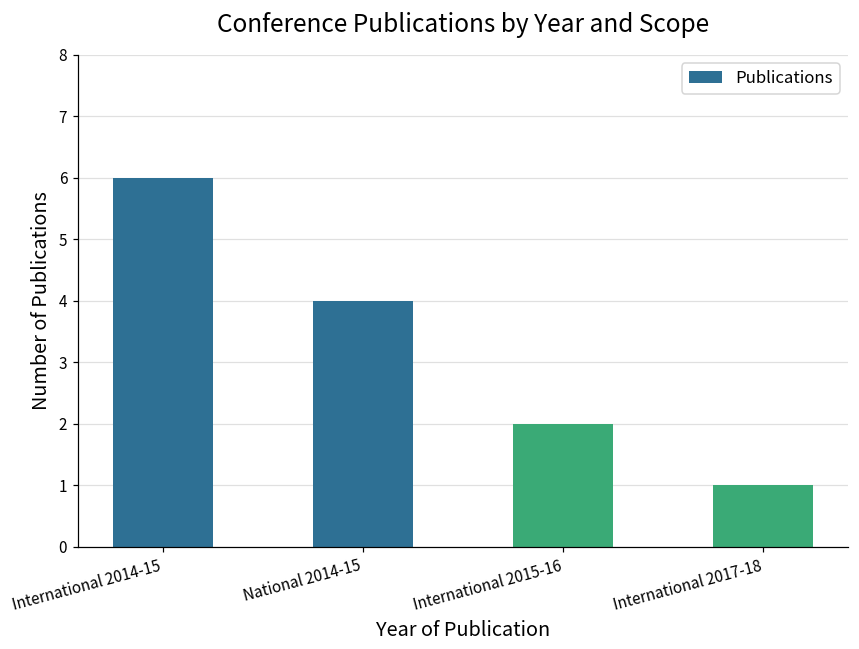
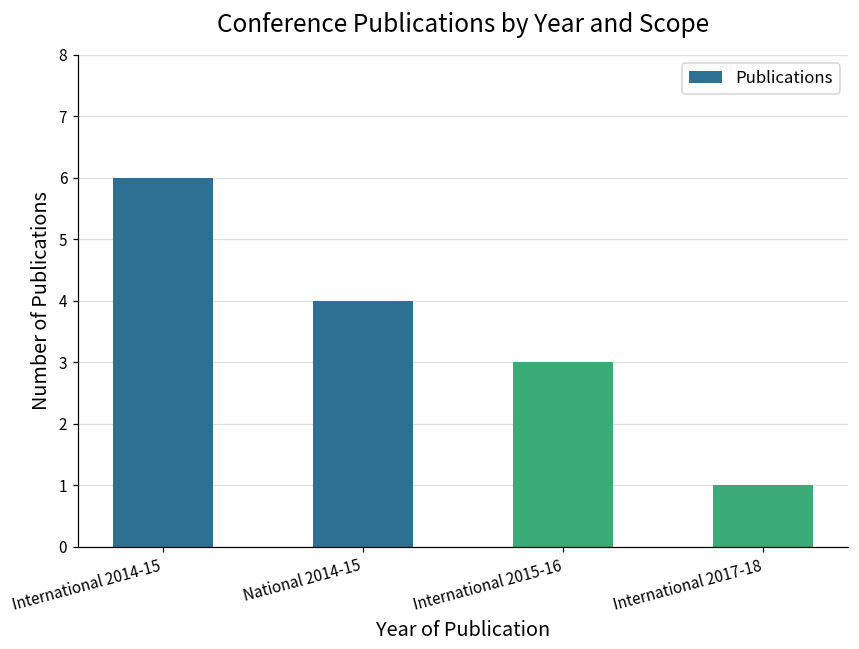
  {
    "International 2014-15": 6,
    "National 2014-15": 4,
-   "International 2015-16": 2,
+   "International 2015-16": 3,
    "International 2017-18": 1
  }
